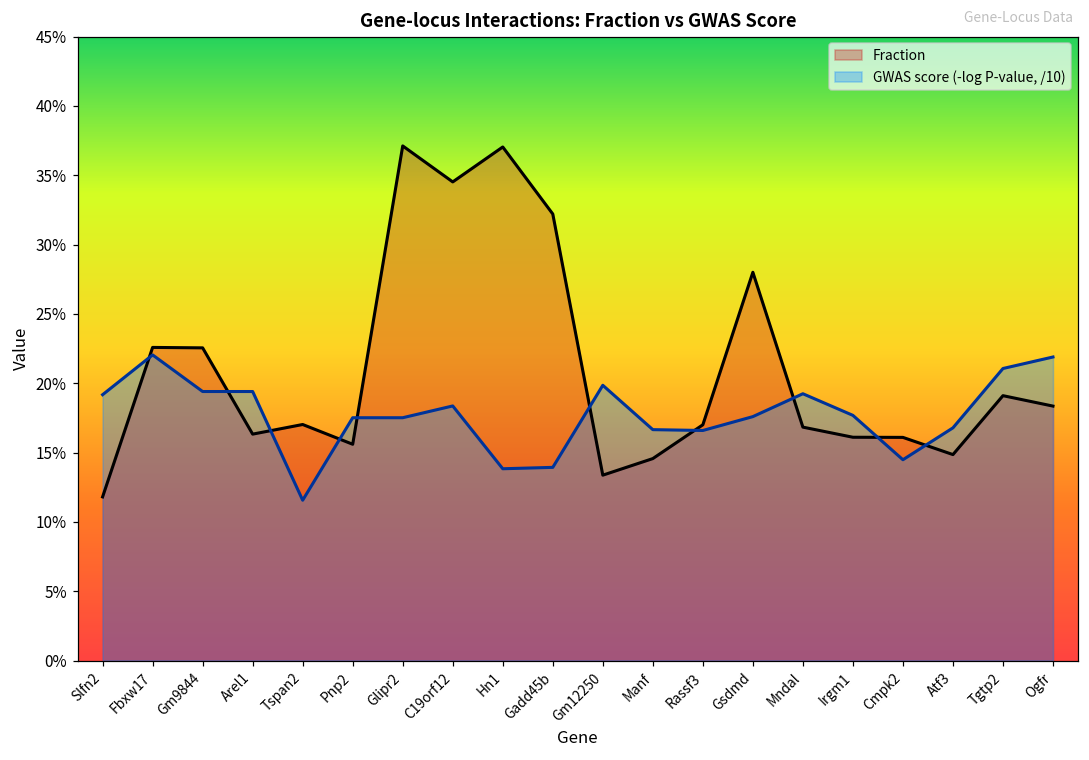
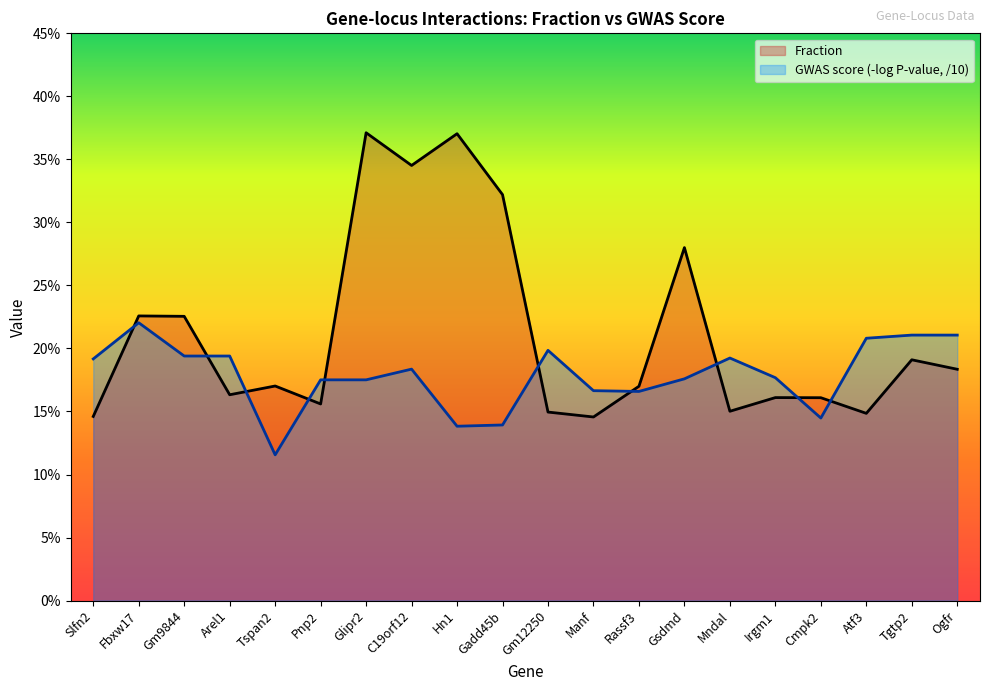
  {
    "Fraction": {
-     "Slfn2": "11.8%",
+     "Slfn2": "14.6%",
      "Fbxw17": "22.6%",
      "Gm9844": "22.5%",
      "Arel1": "16.3%",
      "Tspan2": "17.0%",
      "Pnp2": "15.6%",
      "Glipr2": "37.1%",
      "C19orf12": "34.5%",
      "Hn1": "37.0%",
      "Gadd45b": "32.2%",
-     "Gm12250": "13.4%",
+     "Gm12250": "15.0%",
      "Manf": "14.6%",
      "Rassf3": "17.0%",
      "Gsdmd": "28.0%",
-     "Mndal": "16.8%",
+     "Mndal": "15.0%",
      "Irgm1": "16.1%",
      "Cmpk2": "16.1%",
      "Atf3": "14.9%",
      "Tgtp2": "19.1%",
      "Ogfr": "18.3%"
    },
    "GWAS score (-log P-value, /10)": {
      "Slfn2": "19.2%",
      "Fbxw17": "22.0%",
      "Gm9844": "19.4%",
      "Arel1": "19.4%",
      "Tspan2": "11.6%",
      "Pnp2": "17.5%",
      "Glipr2": "17.5%",
      "C19orf12": "18.4%",
      "Hn1": "13.8%",
      "Gadd45b": "13.9%",
      "Gm12250": "19.9%",
      "Manf": "16.7%",
      "Rassf3": "16.6%",
      "Gsdmd": "17.6%",
      "Mndal": "19.2%",
      "Irgm1": "17.7%",
      "Cmpk2": "14.5%",
-     "Atf3": "16.8%",
+     "Atf3": "20.8%",
      "Tgtp2": "21.1%",
-     "Ogfr": "21.9%"
+     "Ogfr": "21.1%"
    }
  }
